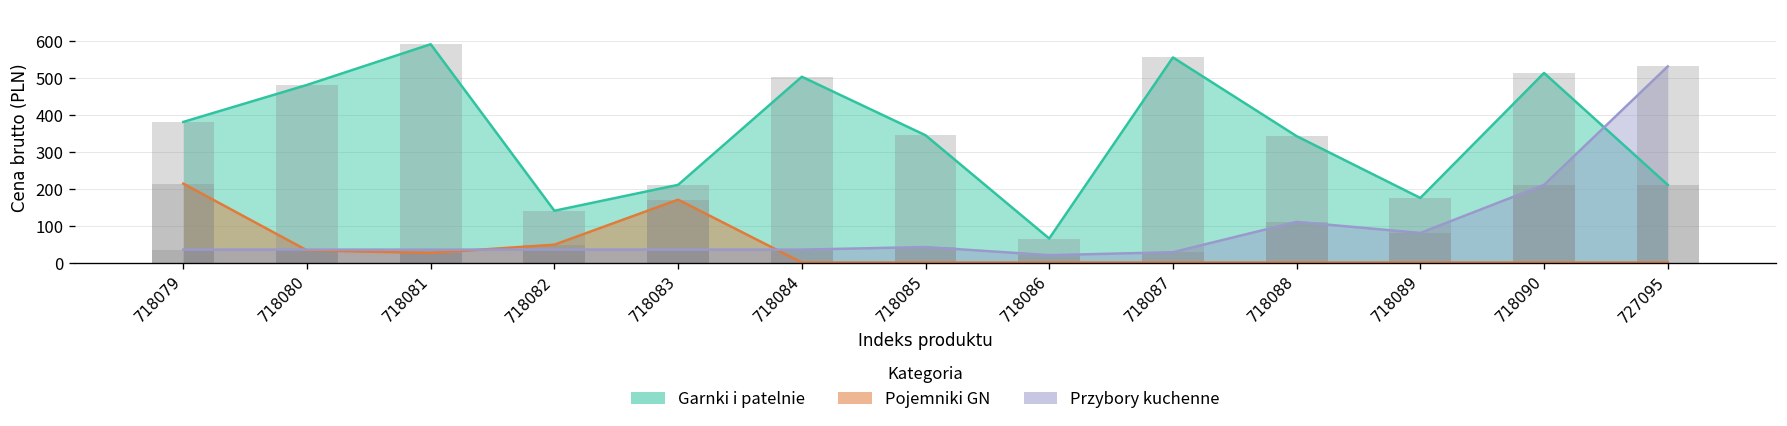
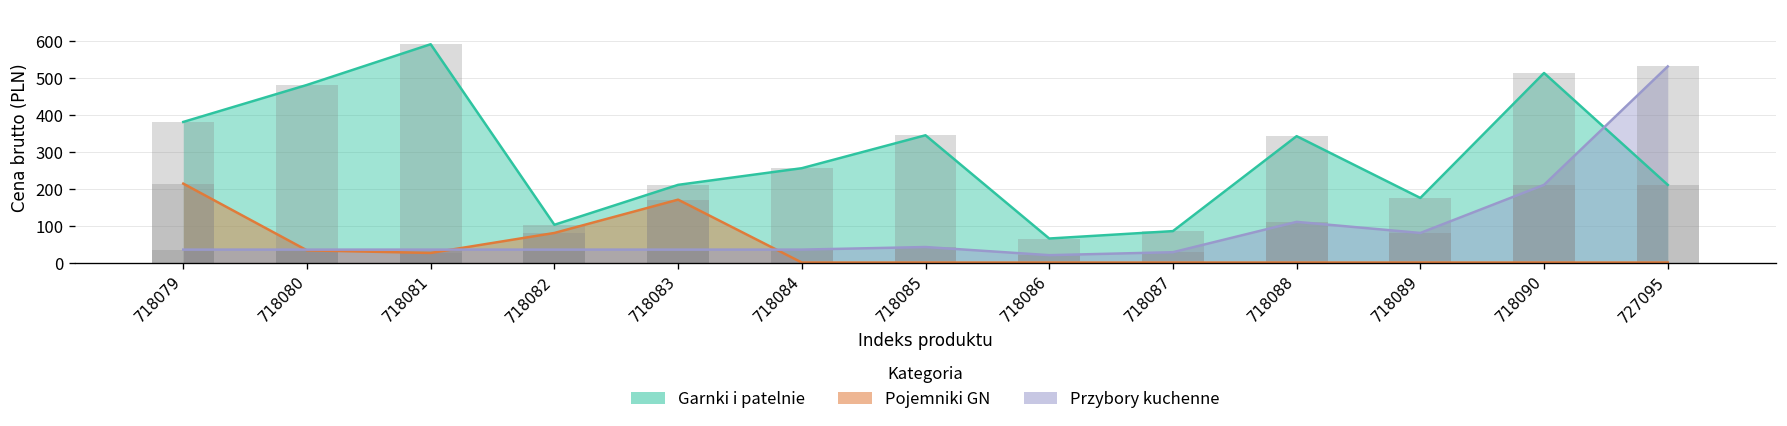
  {
    "Garnki i patelnie": {
      "718079": 380,
      "718080": 480,
      "718081": 590,
-     "718082": 140,
+     "718082": 100,
      "718083": 210,
-     "718084": 500,
+     "718084": 250,
      "718085": 340,
      "718086": 60,
-     "718087": 550,
+     "718087": 80,
      "718088": 340,
      "718089": 170,
      "718090": 510,
      "727095": 210
    },
    "Pojemniki GN": {
      "718079": 210,
      "718081": 30,
-     "718082": 50,
+     "718082": 80,
      "718083": 170,
      "718084": 0,
      "718085": 0,
      "718086": 0,
      "718087": 0,
      "718088": 0,
      "718089": 0,
      "718090": 0,
      "727095": 0
    }
  }
